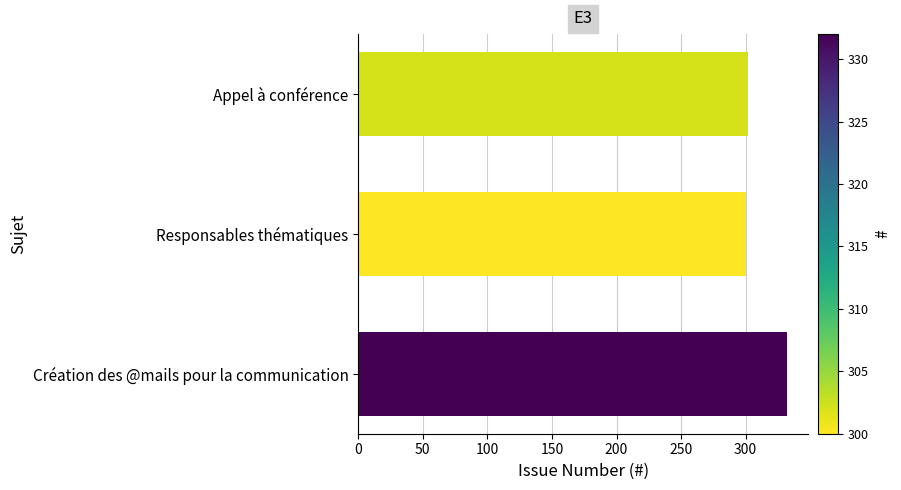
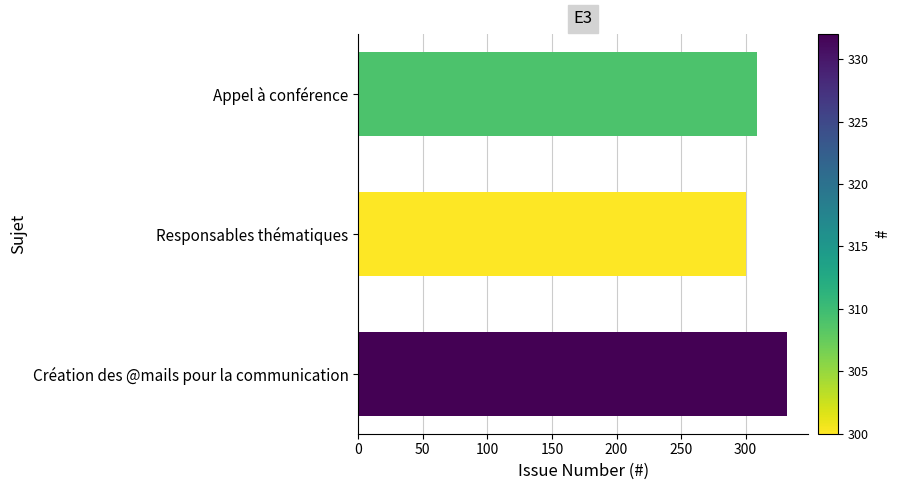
  {
-   "Appel à conférence": 302,
+   "Appel à conférence": 309,
    "Responsables thématiques": 300,
    "Création des @mails pour la communication": 332
  }
